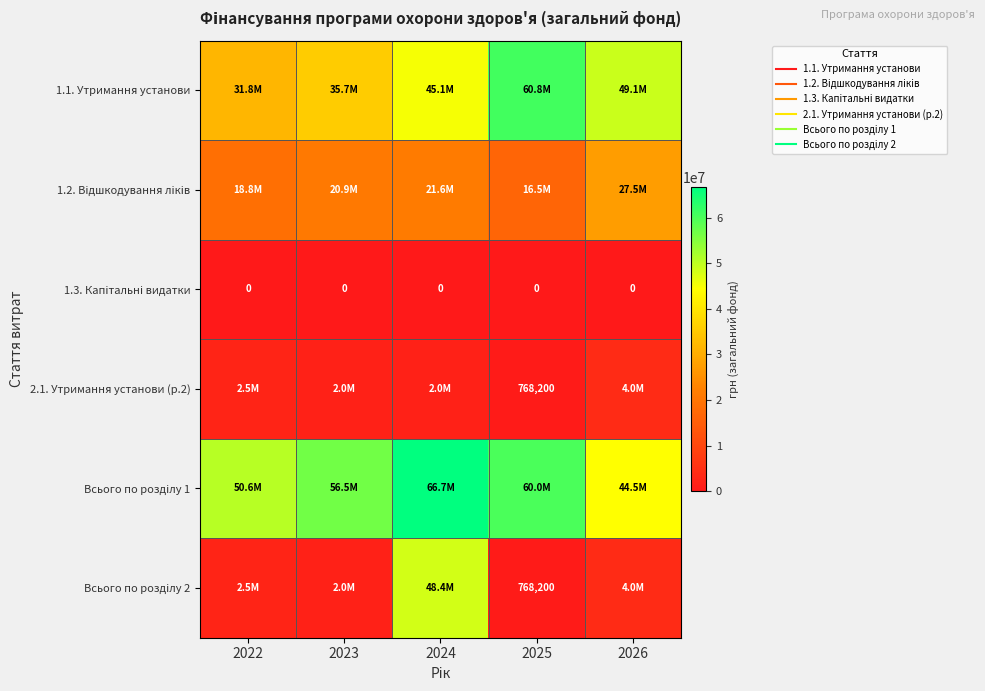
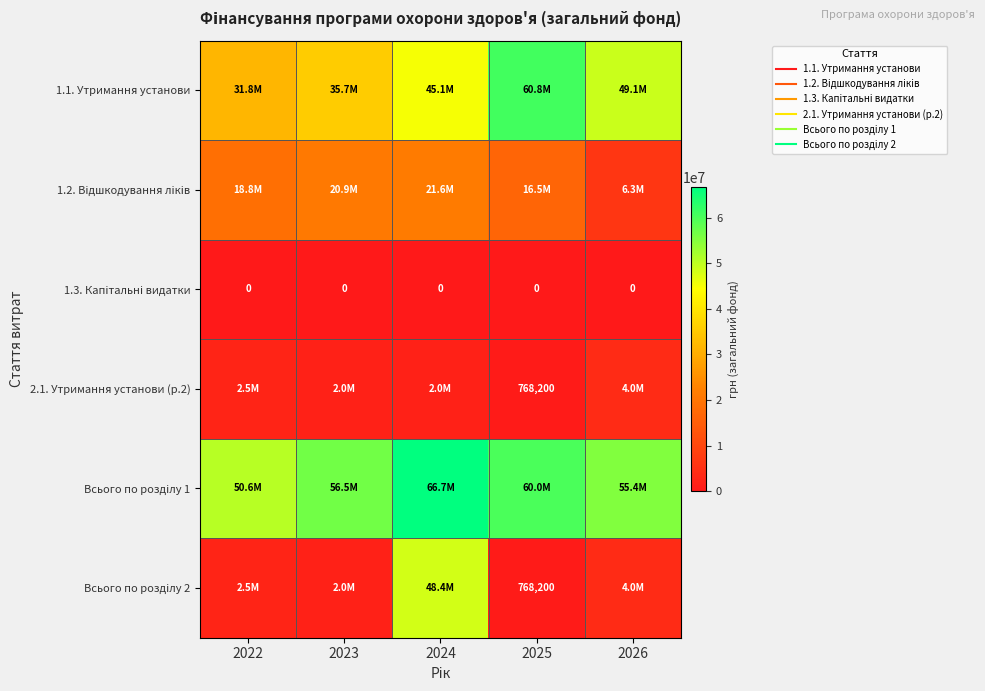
  {
    "1.1. Утримання установи": {
      "2022": "31.8M",
      "2023": "35.7M",
      "2024": "45.1M",
      "2025": "60.8M",
      "2026": "49.1M"
    },
    "1.2. Відшкодування ліків": {
      "2022": "18.8M",
      "2023": "20.9M",
      "2024": "21.6M",
      "2025": "16.5M",
-     "2026": "27.5M"
+     "2026": "6.3M"
    },
    "1.3. Капітальні видатки": {
      "2022": "0",
      "2023": "0",
      "2024": "0",
      "2025": "0",
      "2026": "0"
    },
    "2.1. Утримання установи (р.2)": {
      "2022": "2.5M",
      "2023": "2.0M",
      "2024": "2.0M",
      "2025": "768,200",
      "2026": "4.0M"
    },
    "Всього по розділу 1": {
      "2022": "50.6M",
      "2023": "56.5M",
      "2024": "66.7M",
      "2025": "60.0M",
-     "2026": "44.5M"
+     "2026": "55.4M"
    },
    "Всього по розділу 2": {
      "2022": "2.5M",
      "2023": "2.0M",
      "2024": "48.4M",
      "2025": "768,200",
      "2026": "4.0M"
    }
  }
